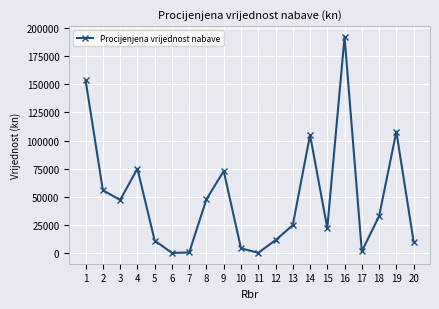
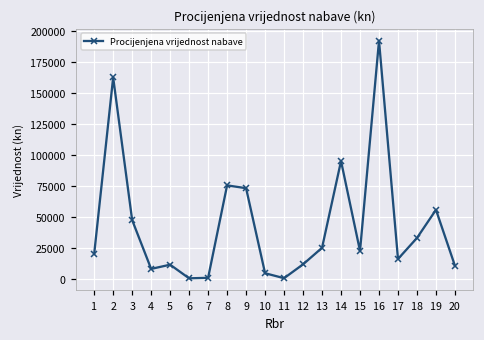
  {
-   "1": 153000,
-   "2": 56000,
+   "1": 20000,
+   "2": 162000,
    "3": 47000,
-   "4": 75000,
+   "4": 8000,
    "5": 11000,
    "6": 0,
    "7": 1000,
-   "8": 48000,
+   "8": 75000,
    "9": 73000,
    "10": 5000,
    "11": 1000,
    "12": 12000,
    "13": 25000,
-   "14": 105000,
+   "14": 95000,
    "15": 22000,
    "16": 192000,
-   "17": 2000,
+   "17": 16000,
    "18": 33000,
-   "19": 108000,
+   "19": 56000,
    "20": 11000
  }
